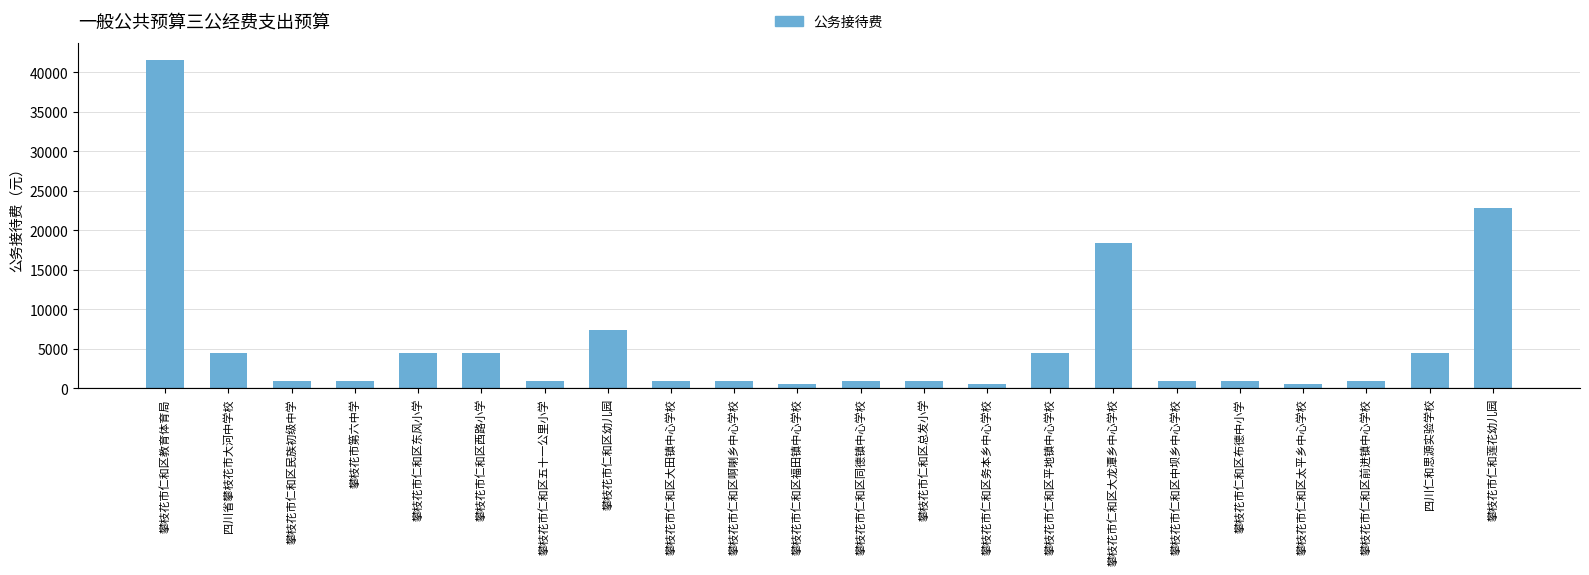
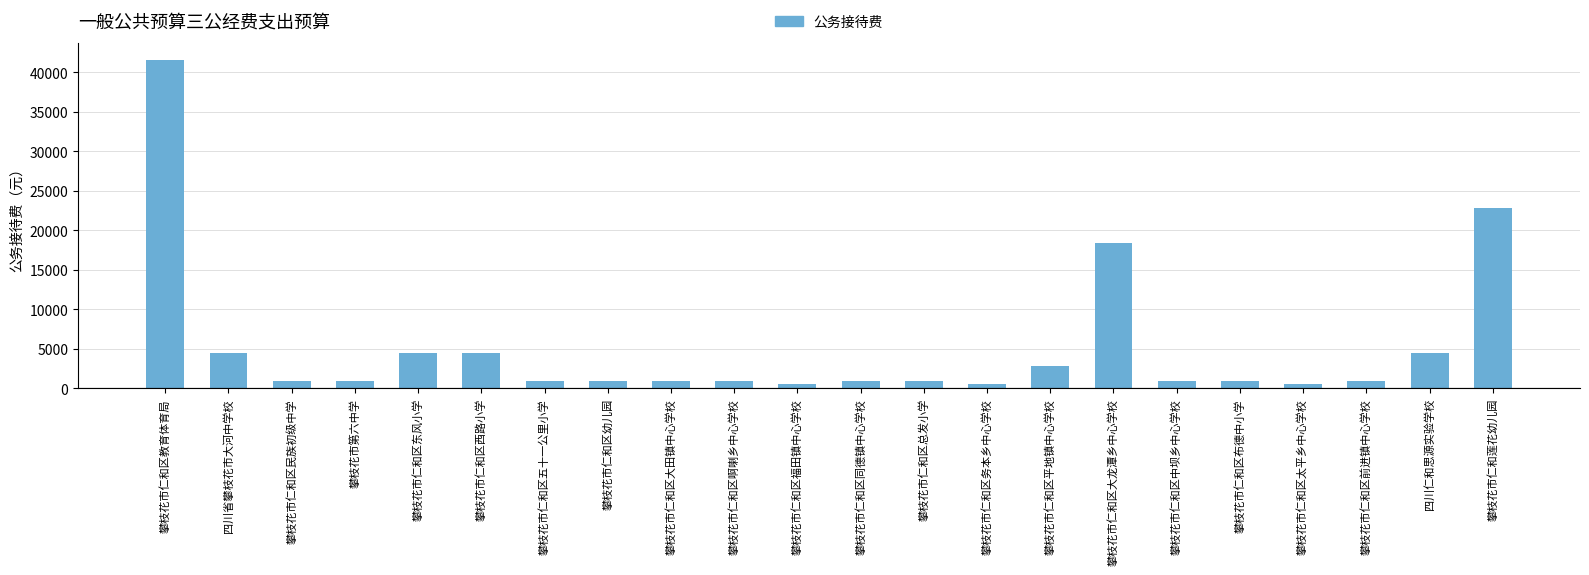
  {
    "攀枝花市仁和区教育体育局": 42000,
    "四川省攀枝花市大河中学校": 5000,
    "攀枝花市仁和区民族初级中学": 1000,
    "攀枝花市第六中学": 1000,
    "攀枝花市仁和区东风小学": 5000,
    "攀枝花市仁和区西路小学": 5000,
    "攀枝花市仁和区五十一公里小学": 1000,
-   "攀枝花市仁和区幼儿园": 7000,
+   "攀枝花市仁和区幼儿园": 1000,
    "攀枝花市仁和区大田镇中心学校": 1000,
    "攀枝花市仁和区啊喇乡中心学校": 1000,
    "攀枝花市仁和区福田镇中心学校": 1000,
    "攀枝花市仁和区同德镇中心学校": 1000,
    "攀枝花市仁和区总发小学": 1000,
    "攀枝花市仁和区务本乡中心学校": 1000,
-   "攀枝花市仁和区平地镇中心学校": 5000,
+   "攀枝花市仁和区平地镇中心学校": 3000,
    "攀枝花市仁和区大龙潭乡中心学校": 18000,
    "攀枝花市仁和区中坝乡中心学校": 1000,
    "攀枝花市仁和区布德中小学": 1000,
    "攀枝花市仁和区太平乡中心学校": 1000,
    "攀枝花市仁和区前进镇中心学校": 1000,
    "四川仁和思源实验学校": 5000,
    "攀枝花市仁和莲花幼儿园": 23000
  }
